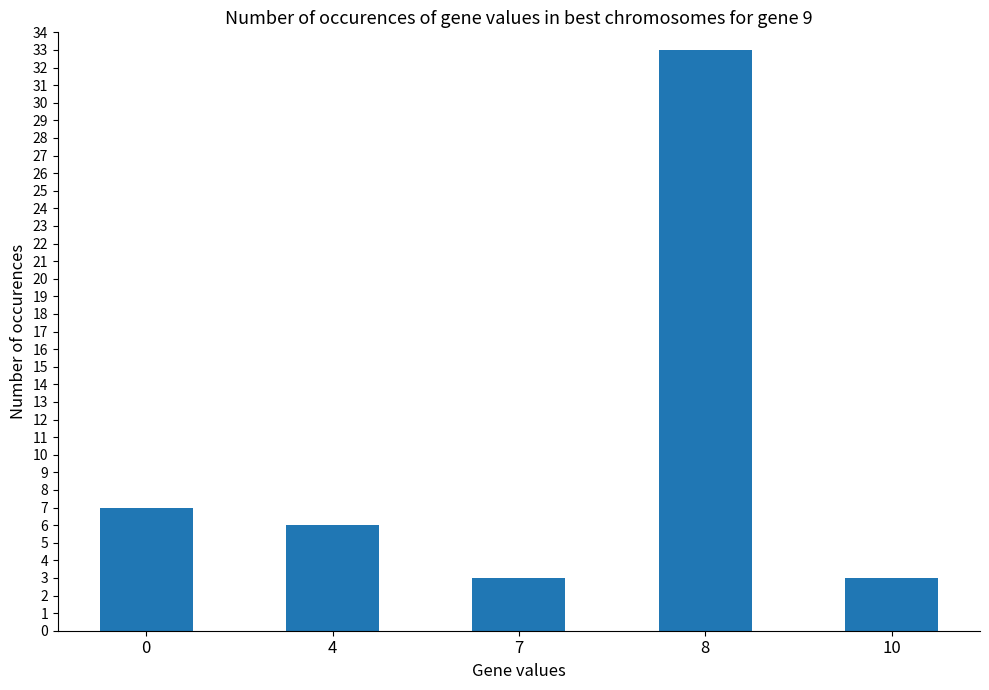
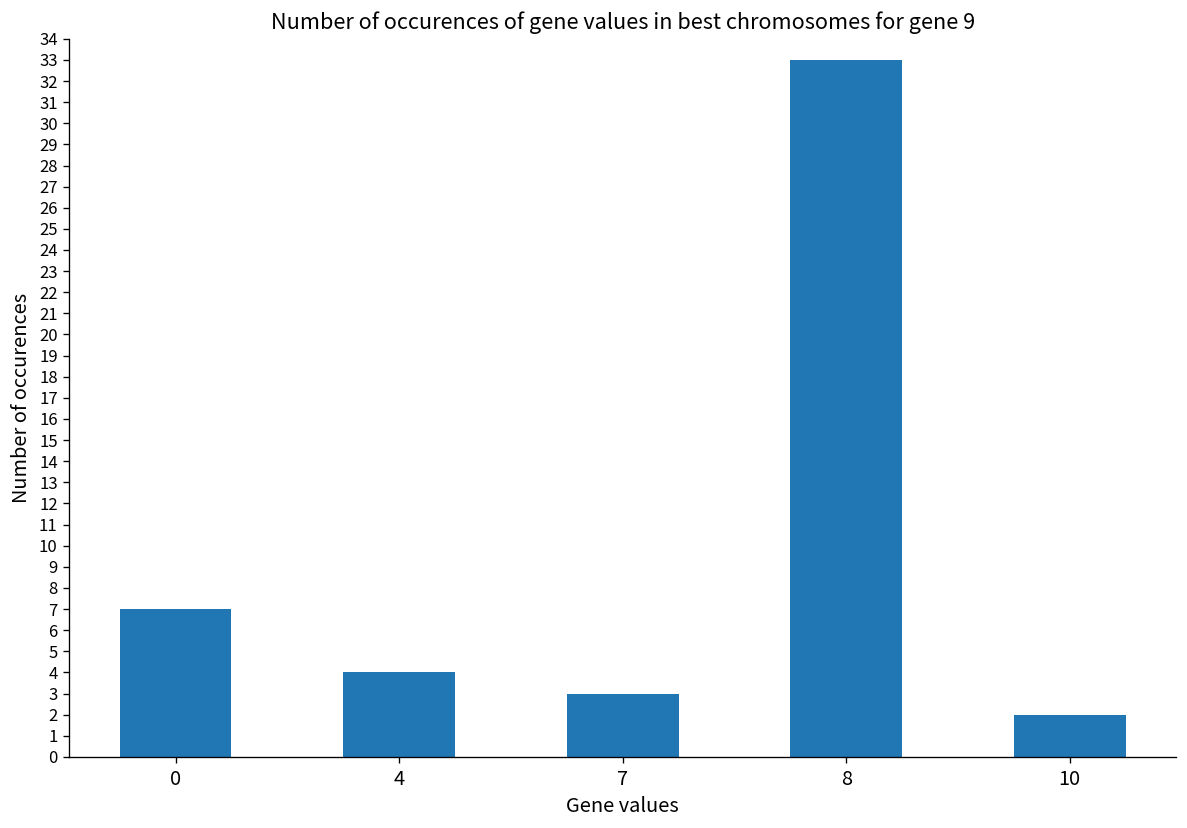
  {
    "0": 7,
-   "4": 6,
+   "4": 4,
    "7": 3,
    "8": 33,
-   "10": 3
+   "10": 2
  }
